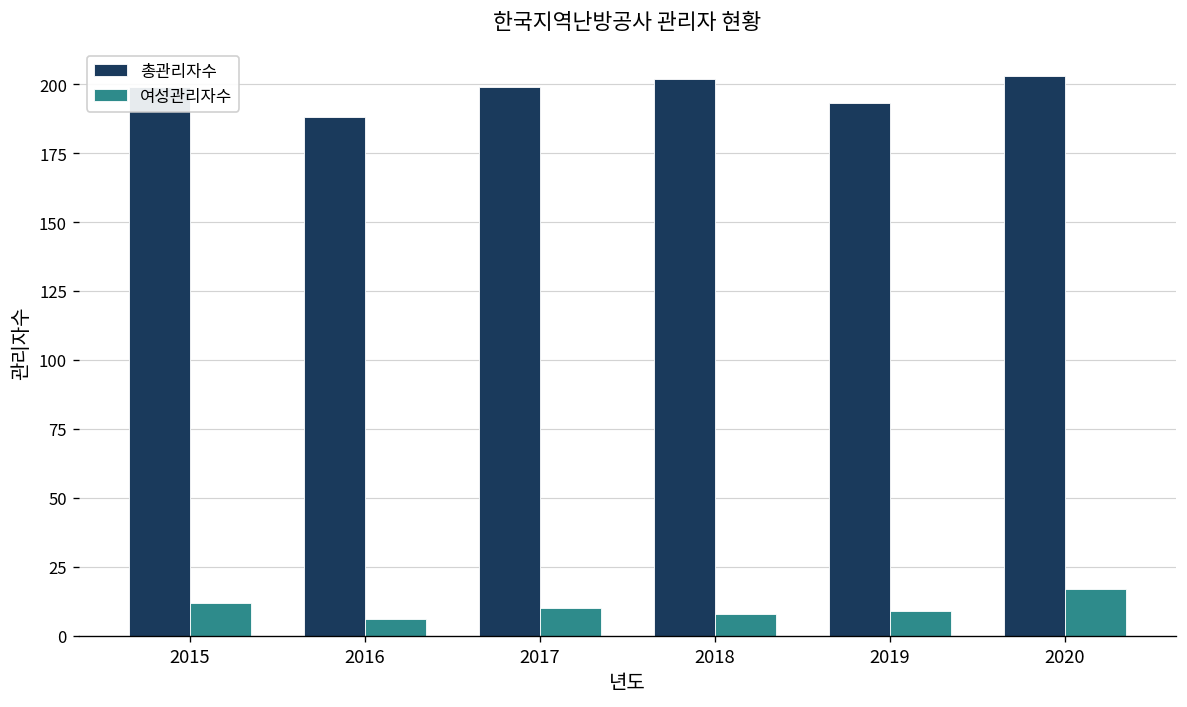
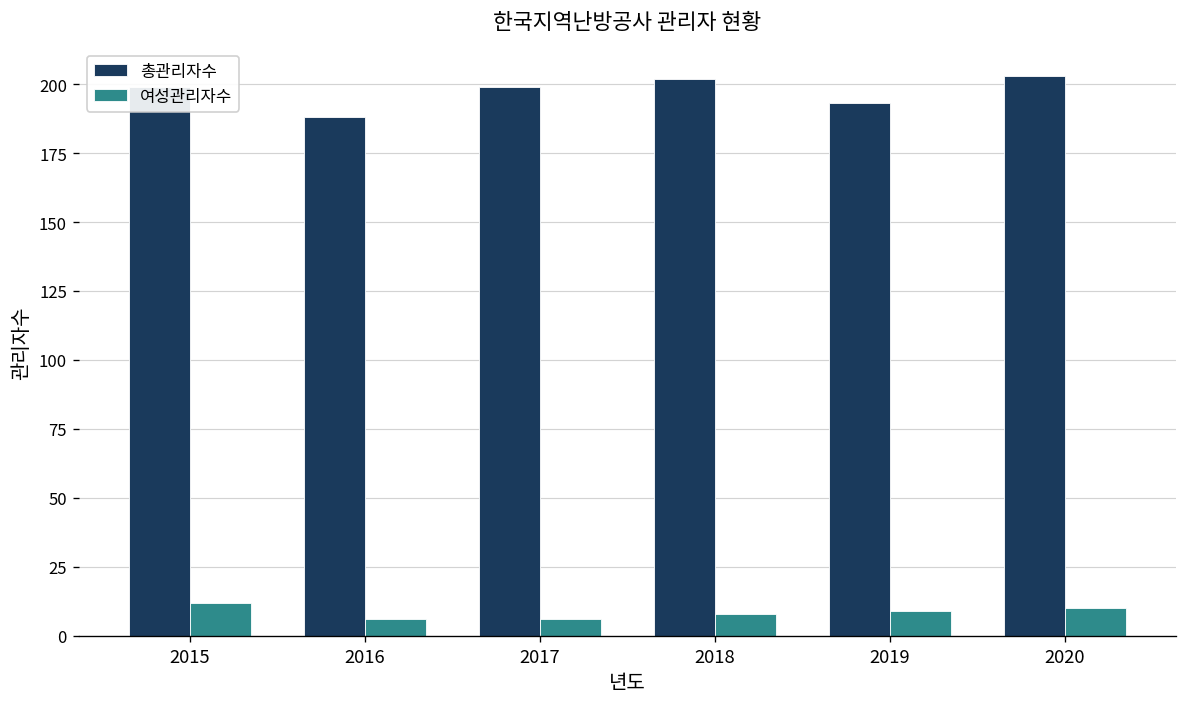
  {
    "총관리자수": {
      "2016": 188,
      "2017": 199,
      "2018": 202,
      "2019": 193,
      "2020": 203
    },
    "여성관리자수": {
      "2015": 12,
      "2016": 6,
-     "2017": 10,
+     "2017": 6,
      "2018": 8,
      "2019": 9,
-     "2020": 17
+     "2020": 10
    }
  }
